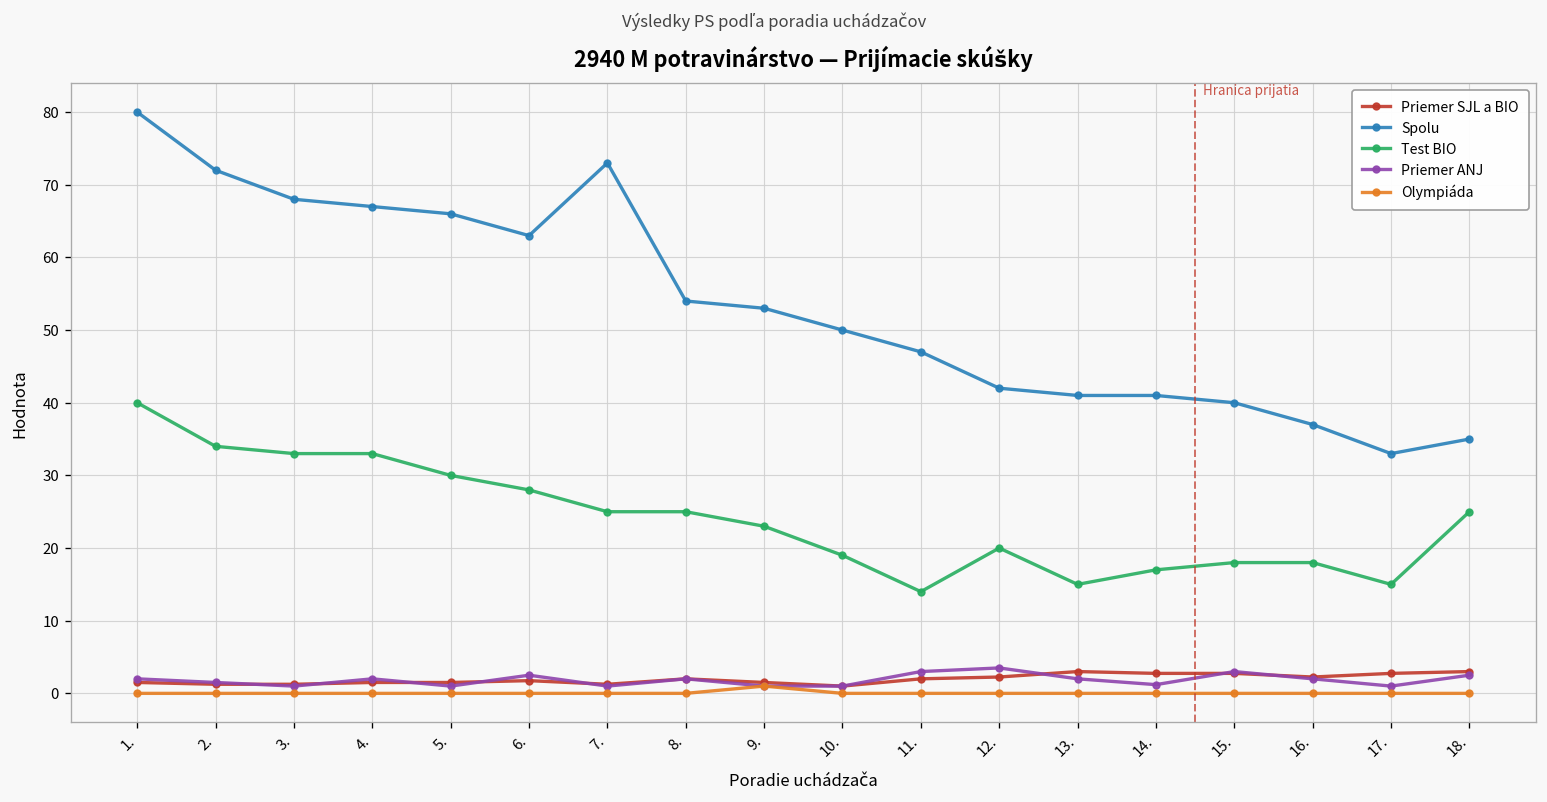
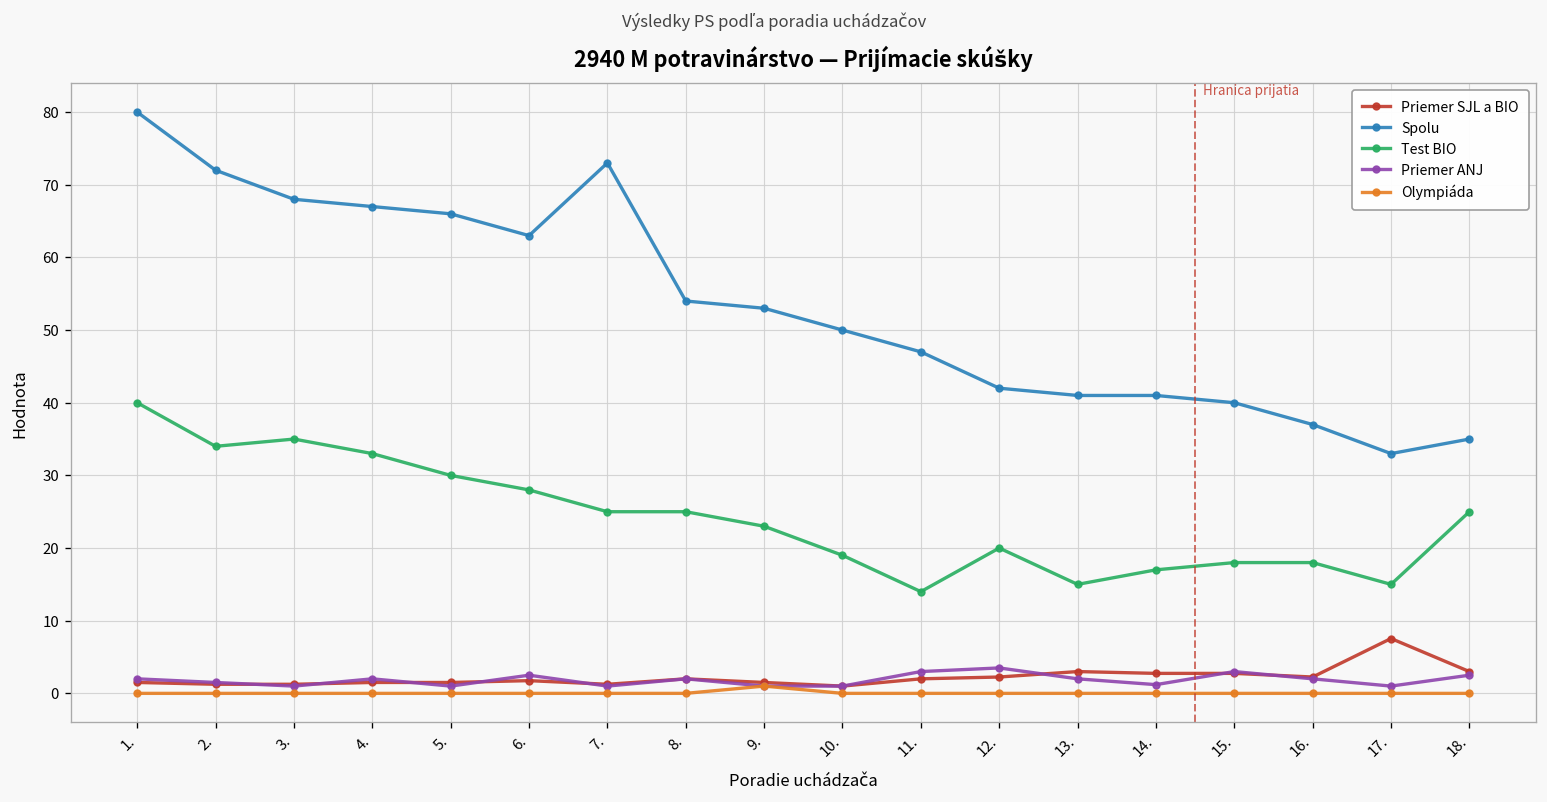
  {
    "Priemer SJL a BIO": {
      "1.": 2,
      "4.": 2,
      "5.": 2,
      "6.": 2,
      "9.": 2,
      "11.": 2,
      "12.": 2,
      "13.": 3,
      "14.": 3,
-     "17.": 3,
+     "17.": 8,
      "18.": 3
    },
    "Spolu": {
      "1.": 80,
      "2.": 72,
      "3.": 68,
      "4.": 67,
      "5.": 66,
      "6.": 63,
      "7.": 73,
      "8.": 54,
      "9.": 53,
      "10.": 50,
      "11.": 47,
      "12.": 42,
      "13.": 41,
      "14.": 41,
      "15.": 40,
      "16.": 37,
      "17.": 33,
      "18.": 35
    },
    "Test BIO": {
      "1.": 40,
      "2.": 34,
-     "3.": 33,
+     "3.": 35,
      "4.": 33,
      "5.": 30,
      "6.": 28,
      "7.": 25,
      "8.": 25,
      "9.": 23,
      "10.": 19,
      "11.": 14,
      "12.": 20,
      "13.": 15,
      "14.": 17,
      "15.": 18,
      "16.": 18,
      "17.": 15,
      "18.": 25
    },
    "Priemer ANJ": {
      "1.": 2,
      "4.": 2,
      "5.": 1,
      "6.": 3,
      "11.": 3,
      "12.": 4,
      "13.": 2,
      "14.": 1,
      "17.": 1,
      "18.": 3
    },
    "Olympiáda": {
      "1.": 0,
      "2.": 0,
      "3.": 0,
      "4.": 0,
      "5.": 0,
      "6.": 0,
      "7.": 0,
      "8.": 0,
      "10.": 0,
      "11.": 0,
      "12.": 0,
      "13.": 0,
      "14.": 0,
      "15.": 0,
      "16.": 0,
      "17.": 0,
      "18.": 0
    }
  }
